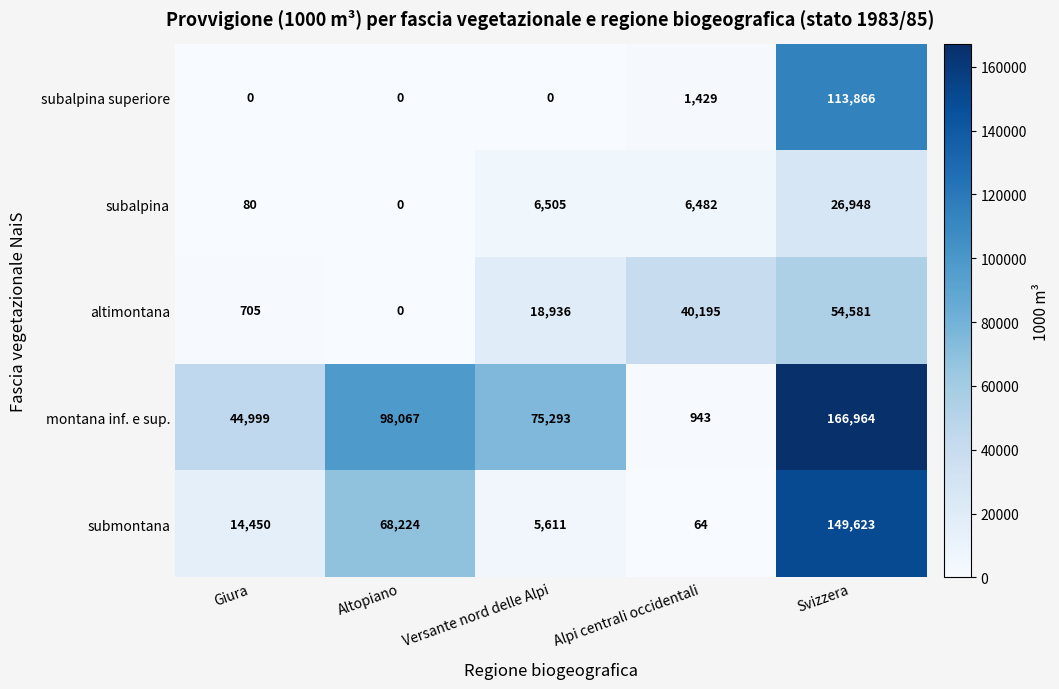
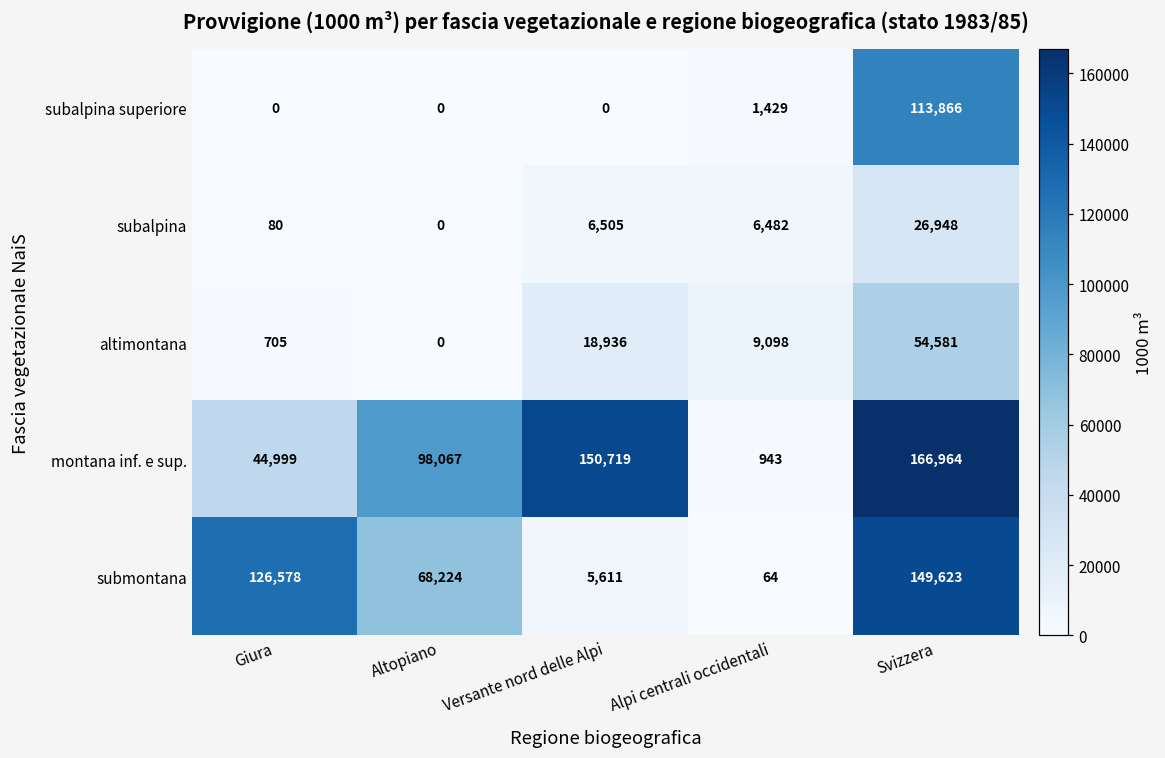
  {
    "subalpina superiore": {
      "Giura": "0",
      "Altopiano": "0",
      "Versante nord delle Alpi": "0",
      "Alpi centrali occidentali": "1,429",
      "Svizzera": "113,866"
    },
    "subalpina": {
      "Giura": "80",
      "Altopiano": "0",
      "Versante nord delle Alpi": "6,505",
      "Alpi centrali occidentali": "6,482",
      "Svizzera": "26,948"
    },
    "altimontana": {
      "Giura": "705",
      "Altopiano": "0",
      "Versante nord delle Alpi": "18,936",
-     "Alpi centrali occidentali": "40,195",
+     "Alpi centrali occidentali": "9,098",
      "Svizzera": "54,581"
    },
    "montana inf. e sup.": {
      "Giura": "44,999",
      "Altopiano": "98,067",
-     "Versante nord delle Alpi": "75,293",
+     "Versante nord delle Alpi": "150,719",
      "Alpi centrali occidentali": "943",
      "Svizzera": "166,964"
    },
    "submontana": {
-     "Giura": "14,450",
+     "Giura": "126,578",
      "Altopiano": "68,224",
      "Versante nord delle Alpi": "5,611",
      "Alpi centrali occidentali": "64",
      "Svizzera": "149,623"
    }
  }
